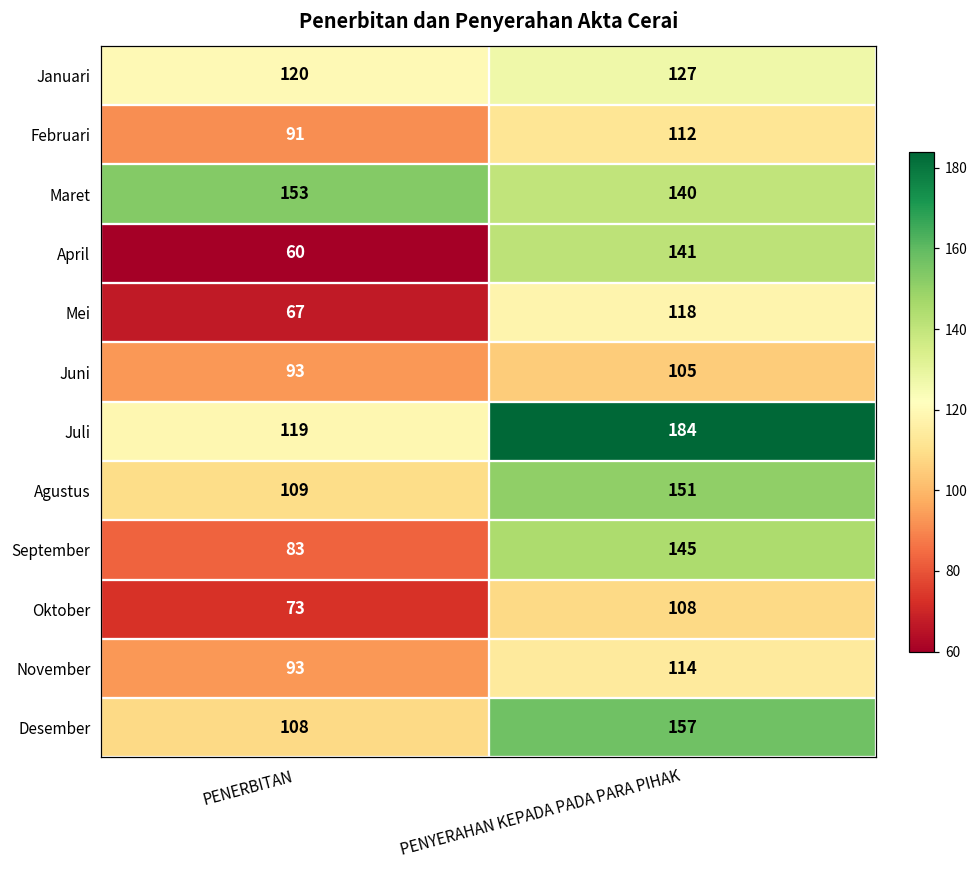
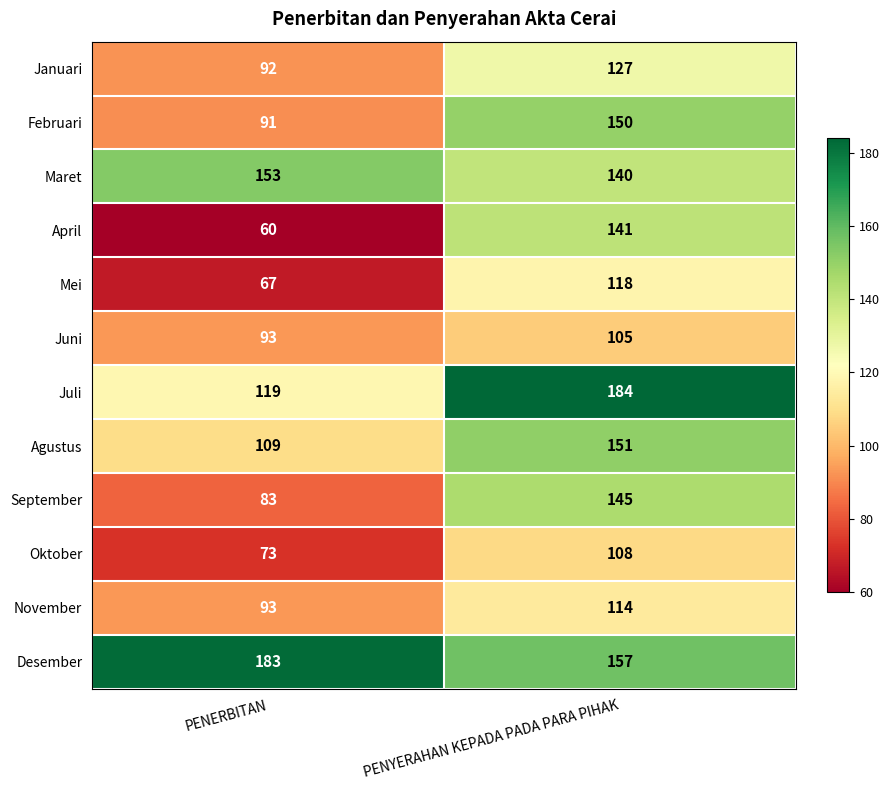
  {
    "Januari": {
-     "PENERBITAN": 120,
+     "PENERBITAN": 92,
      "PENYERAHAN KEPADA PADA PARA PIHAK": 127
    },
    "Februari": {
      "PENERBITAN": 91,
-     "PENYERAHAN KEPADA PADA PARA PIHAK": 112
+     "PENYERAHAN KEPADA PADA PARA PIHAK": 150
    },
    "Maret": {
      "PENERBITAN": 153,
      "PENYERAHAN KEPADA PADA PARA PIHAK": 140
    },
    "April": {
      "PENERBITAN": 60,
      "PENYERAHAN KEPADA PADA PARA PIHAK": 141
    },
    "Mei": {
      "PENERBITAN": 67,
      "PENYERAHAN KEPADA PADA PARA PIHAK": 118
    },
    "Juni": {
      "PENERBITAN": 93,
      "PENYERAHAN KEPADA PADA PARA PIHAK": 105
    },
    "Juli": {
      "PENERBITAN": 119,
      "PENYERAHAN KEPADA PADA PARA PIHAK": 184
    },
    "Agustus": {
      "PENERBITAN": 109,
      "PENYERAHAN KEPADA PADA PARA PIHAK": 151
    },
    "September": {
      "PENERBITAN": 83,
      "PENYERAHAN KEPADA PADA PARA PIHAK": 145
    },
    "Oktober": {
      "PENERBITAN": 73,
      "PENYERAHAN KEPADA PADA PARA PIHAK": 108
    },
    "November": {
      "PENERBITAN": 93,
      "PENYERAHAN KEPADA PADA PARA PIHAK": 114
    },
    "Desember": {
-     "PENERBITAN": 108,
+     "PENERBITAN": 183,
      "PENYERAHAN KEPADA PADA PARA PIHAK": 157
    }
  }
